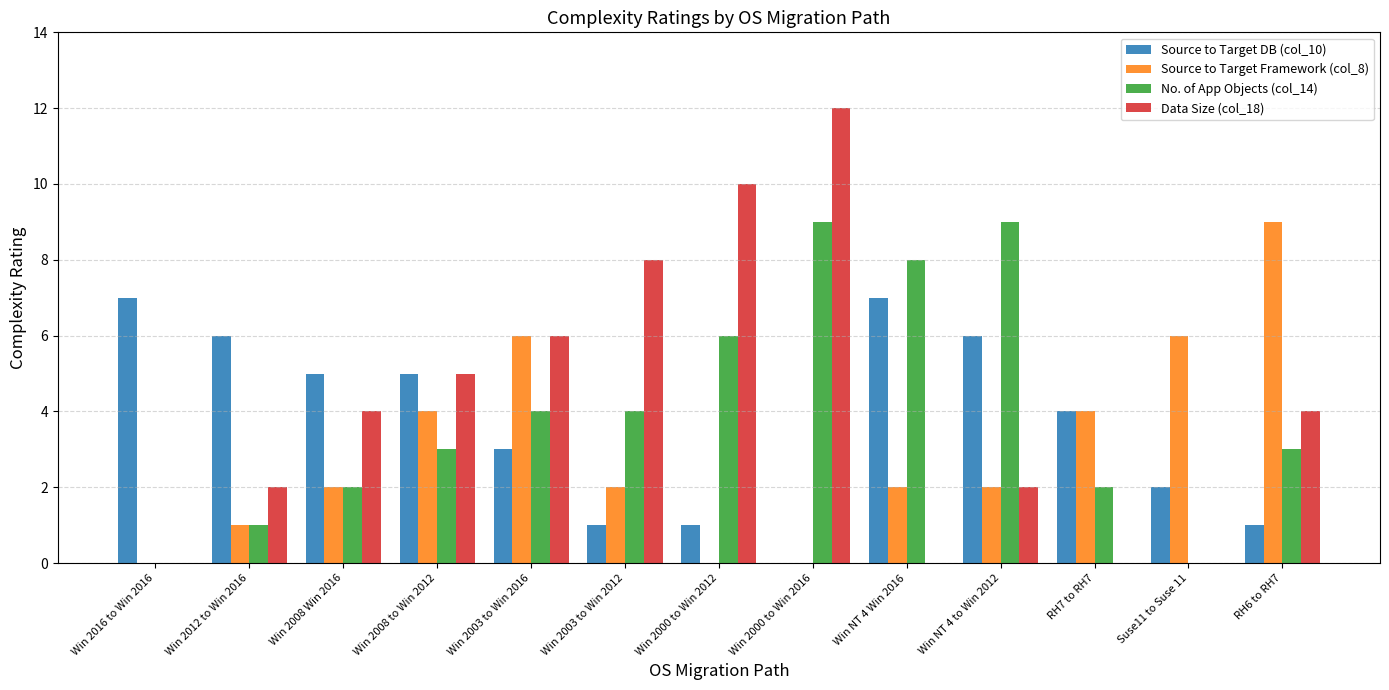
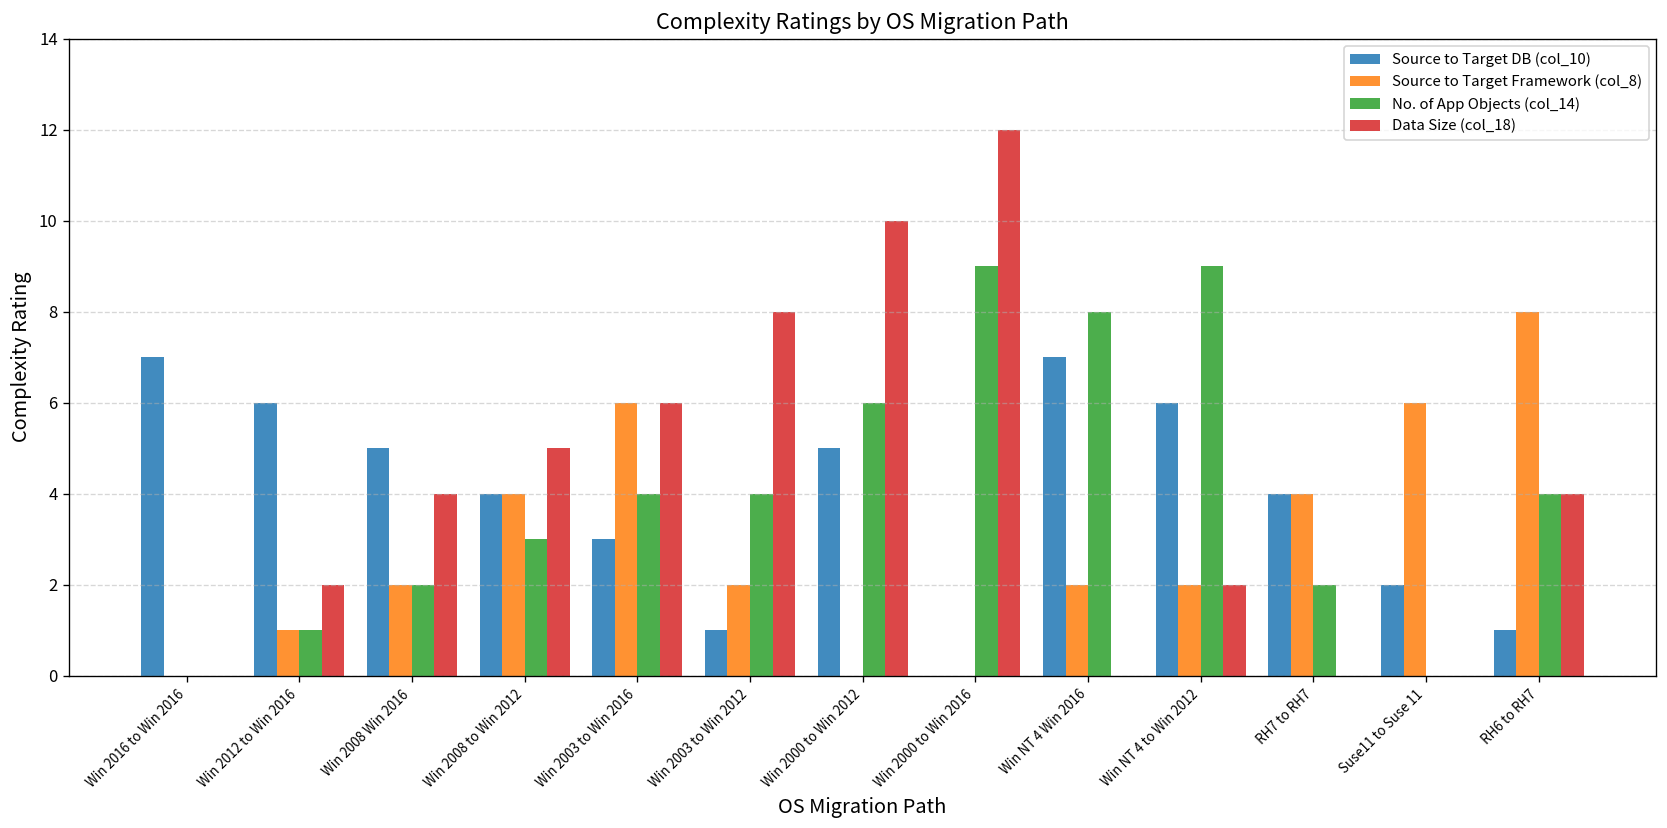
  {
    "Source to Target DB (col_10)": {
      "Win 2016 to Win 2016": 7,
      "Win 2012 to Win 2016": 6,
      "Win 2008 Win 2016": 5,
-     "Win 2008 to Win 2012": 5,
+     "Win 2008 to Win 2012": 4,
      "Win 2003 to Win 2016": 3,
      "Win 2003 to Win 2012": 1,
-     "Win 2000 to Win 2012": 1,
+     "Win 2000 to Win 2012": 5,
      "Win 2000 to Win 2016": 0,
      "Win NT 4 Win 2016": 7,
      "Win NT 4 to Win 2012": 6,
      "RH7 to RH7": 4,
      "Suse11 to Suse 11": 2,
      "RH6 to RH7": 1
    },
    "Source to Target Framework (col_8)": {
      "Win 2016 to Win 2016": 0,
      "Win 2012 to Win 2016": 1,
      "Win 2008 Win 2016": 2,
      "Win 2008 to Win 2012": 4,
      "Win 2003 to Win 2016": 6,
      "Win 2003 to Win 2012": 2,
      "Win 2000 to Win 2012": 0,
      "Win 2000 to Win 2016": 0,
      "Win NT 4 Win 2016": 2,
      "Win NT 4 to Win 2012": 2,
      "RH7 to RH7": 4,
      "Suse11 to Suse 11": 6,
-     "RH6 to RH7": 9
+     "RH6 to RH7": 8
    },
    "No. of App Objects (col_14)": {
      "Win 2016 to Win 2016": 0,
      "Win 2012 to Win 2016": 1,
      "Win 2008 Win 2016": 2,
      "Win 2008 to Win 2012": 3,
      "Win 2003 to Win 2016": 4,
      "Win 2003 to Win 2012": 4,
      "Win 2000 to Win 2012": 6,
      "Win 2000 to Win 2016": 9,
      "Win NT 4 Win 2016": 8,
      "Win NT 4 to Win 2012": 9,
      "RH7 to RH7": 2,
      "Suse11 to Suse 11": 0,
-     "RH6 to RH7": 3
+     "RH6 to RH7": 4
    },
    "Data Size (col_18)": {
      "Win 2016 to Win 2016": 0,
      "Win 2012 to Win 2016": 2,
      "Win 2008 Win 2016": 4,
      "Win 2008 to Win 2012": 5,
      "Win 2003 to Win 2016": 6,
      "Win 2003 to Win 2012": 8,
      "Win 2000 to Win 2012": 10,
      "Win 2000 to Win 2016": 12,
      "Win NT 4 Win 2016": 0,
      "Win NT 4 to Win 2012": 2,
      "RH7 to RH7": 0,
      "Suse11 to Suse 11": 0,
      "RH6 to RH7": 4
    }
  }
